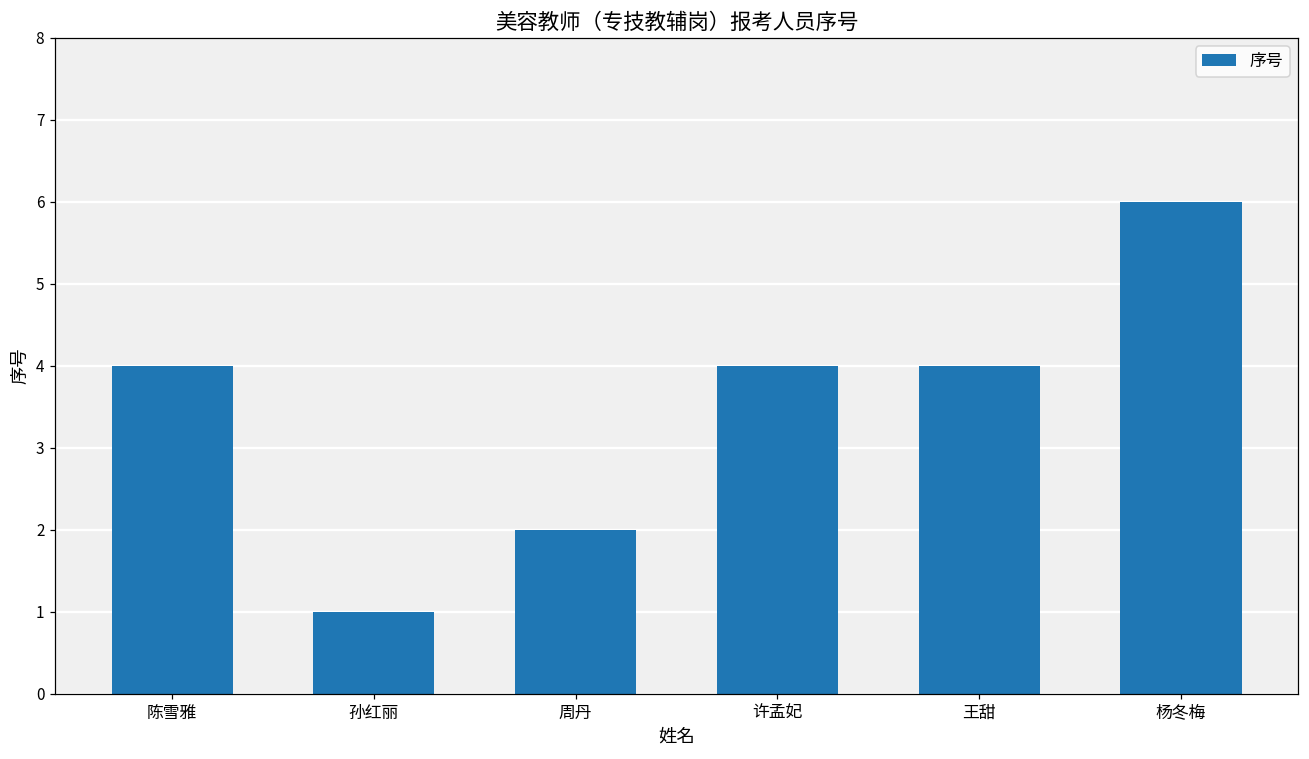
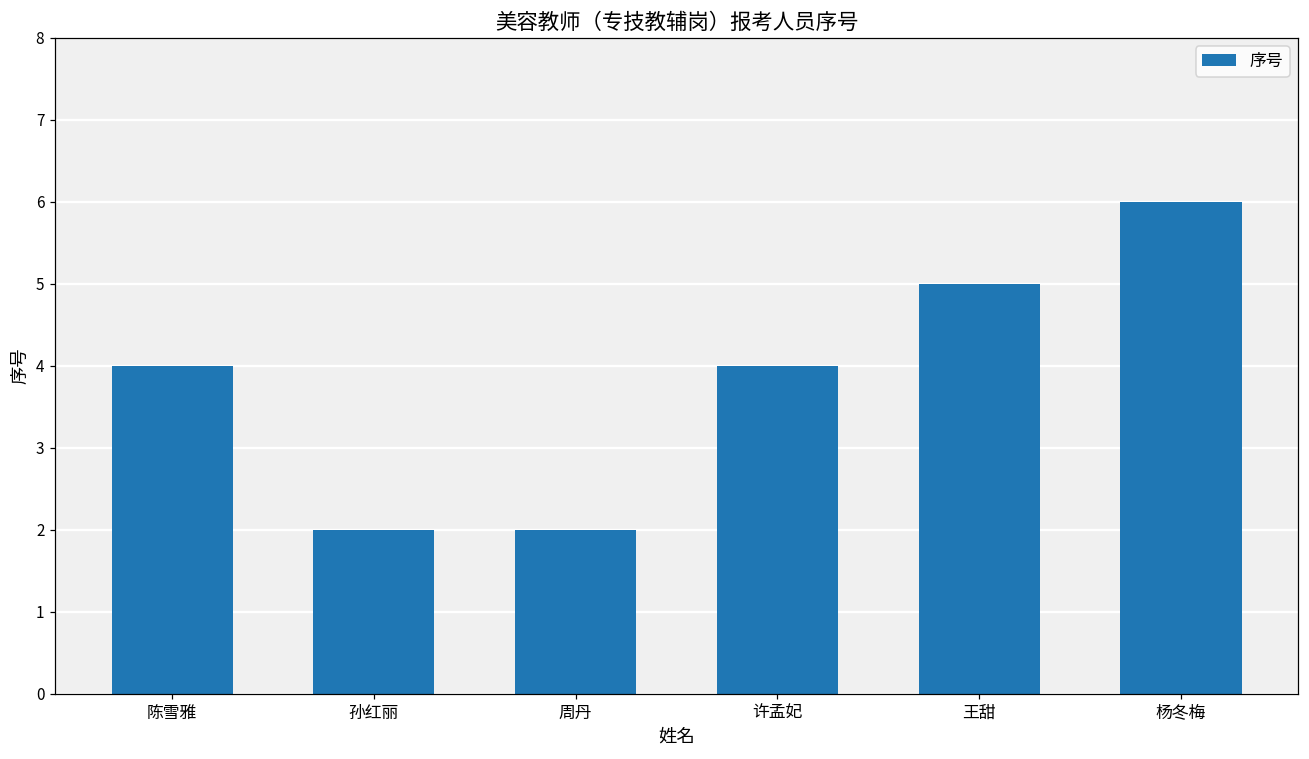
  {
    "陈雪雅": 4,
-   "孙红丽": 1,
+   "孙红丽": 2,
    "周丹": 2,
    "许孟妃": 4,
-   "王甜": 4,
+   "王甜": 5,
    "杨冬梅": 6
  }
